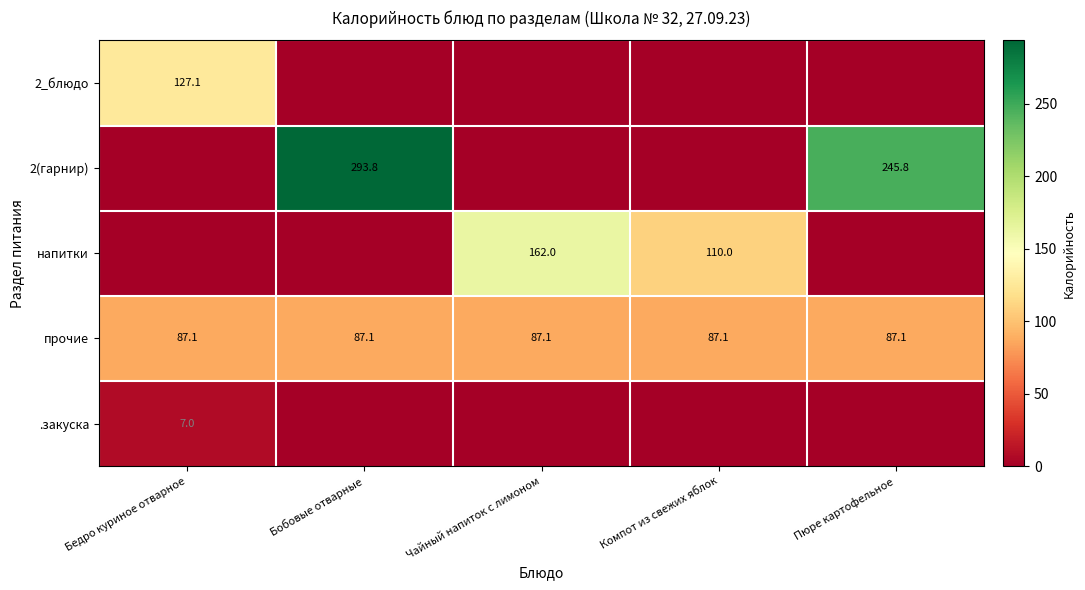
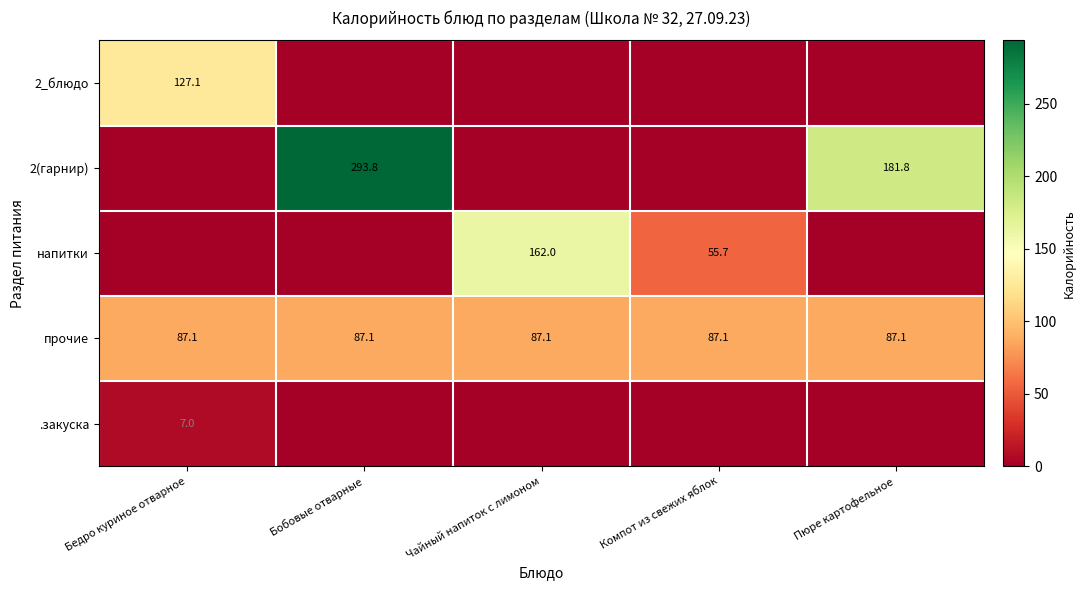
  {
    "2_блюдо": {
      "Бедро куриное отварное": 127.1
    },
    "2(гарнир)": {
      "Бобовые отварные": 293.8,
-     "Пюре картофельное": 245.8
+     "Пюре картофельное": 181.8
    },
    "напитки": {
      "Чайный напиток с лимоном": 162.0,
-     "Компот из свежих яблок": 110.0
+     "Компот из свежих яблок": 55.7
    },
    "прочие": {
      "Бедро куриное отварное": 87.1,
      "Бобовые отварные": 87.1,
      "Чайный напиток с лимоном": 87.1,
      "Компот из свежих яблок": 87.1,
      "Пюре картофельное": 87.1
    },
    ".закуска": {
      "Бедро куриное отварное": 7.0
    }
  }
